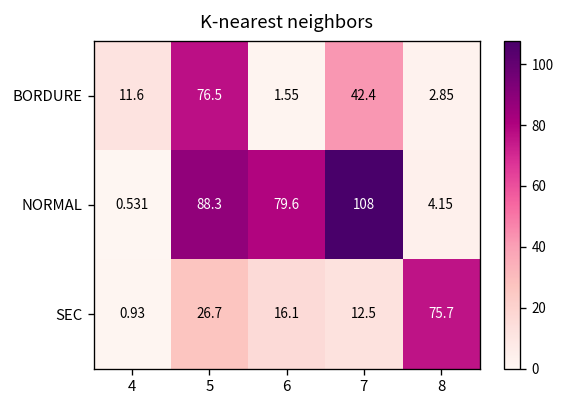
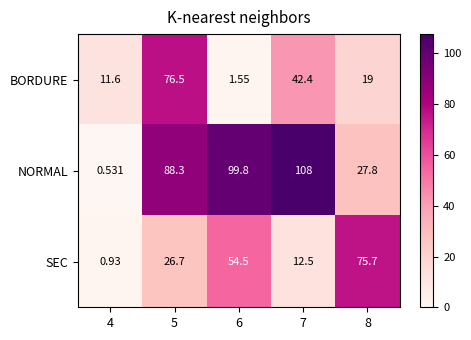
  {
    "BORDURE": {
      "4": 11.6,
      "5": 76.5,
      "6": 1.55,
      "7": 42.4,
-     "8": 2.85
+     "8": 19
    },
    "NORMAL": {
      "4": 0.531,
      "5": 88.3,
-     "6": 79.6,
+     "6": 99.8,
      "7": 108,
-     "8": 4.15
+     "8": 27.8
    },
    "SEC": {
      "4": 0.93,
      "5": 26.7,
-     "6": 16.1,
+     "6": 54.5,
      "7": 12.5,
      "8": 75.7
    }
  }
